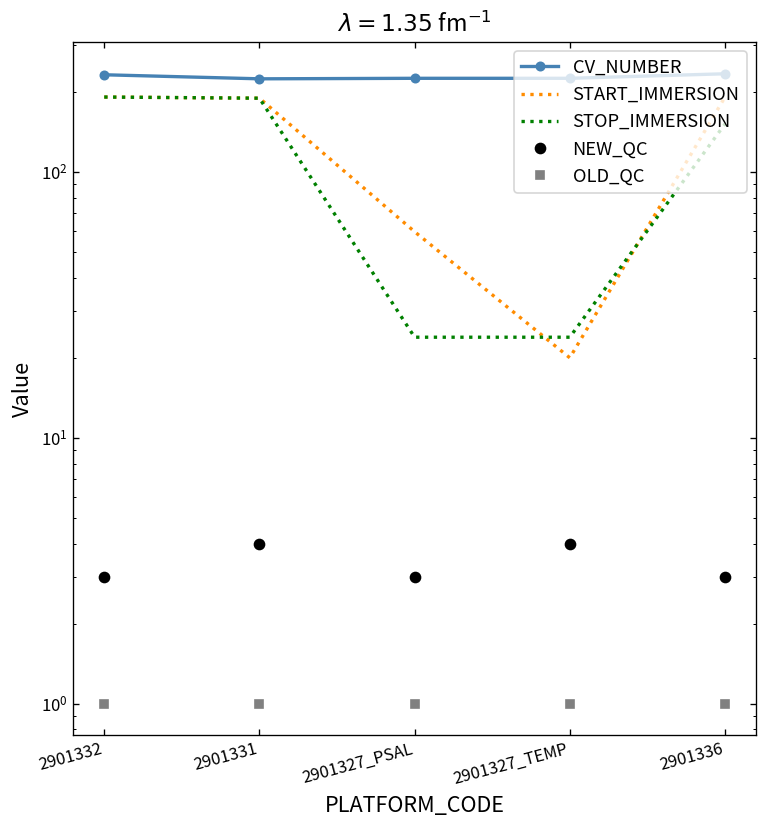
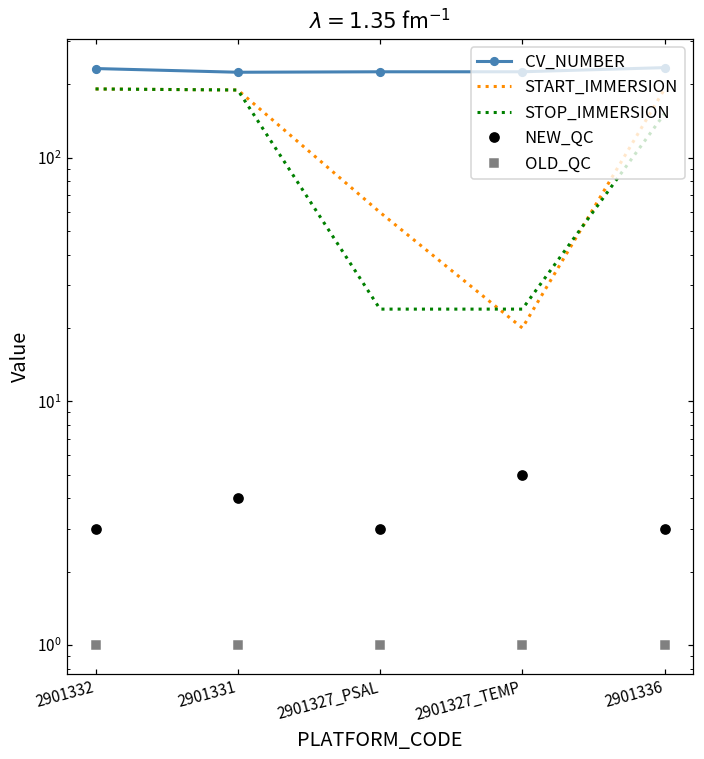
  {
    "CV_NUMBER": {
      "2901332": 230,
      "2901331": 220,
      "2901327_PSAL": 230
    },
    "START_IMMERSION": {
      "2901327_PSAL": 60,
      "2901327_TEMP": 20
    },
    "STOP_IMMERSION": {
      "2901327_PSAL": 24,
      "2901327_TEMP": 24
    },
    "NEW_QC": {
      "2901332": 3,
      "2901331": 4,
      "2901327_PSAL": 3,
-     "2901327_TEMP": 4,
+     "2901327_TEMP": 5,
      "2901336": 3
    },
    "OLD_QC": {
      "2901332": 1,
      "2901331": 1,
      "2901327_PSAL": 1,
      "2901327_TEMP": 1,
      "2901336": 1
    }
  }
